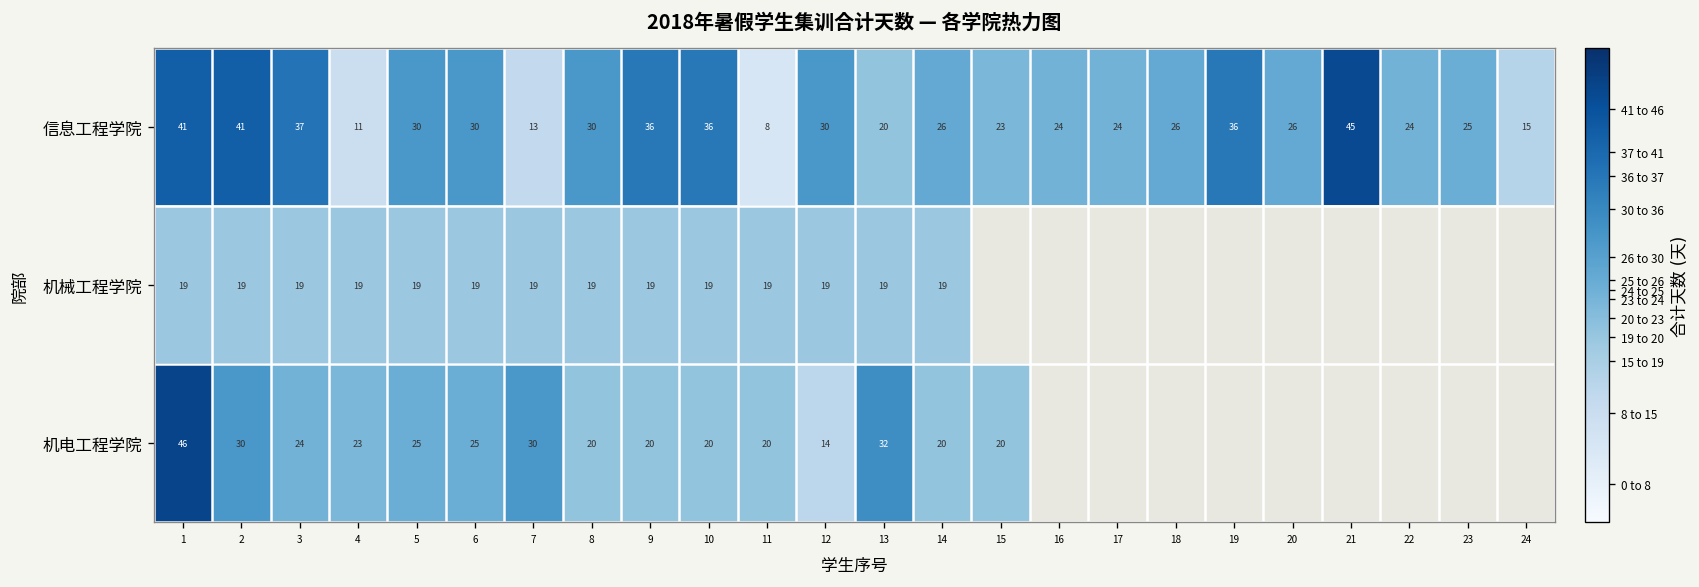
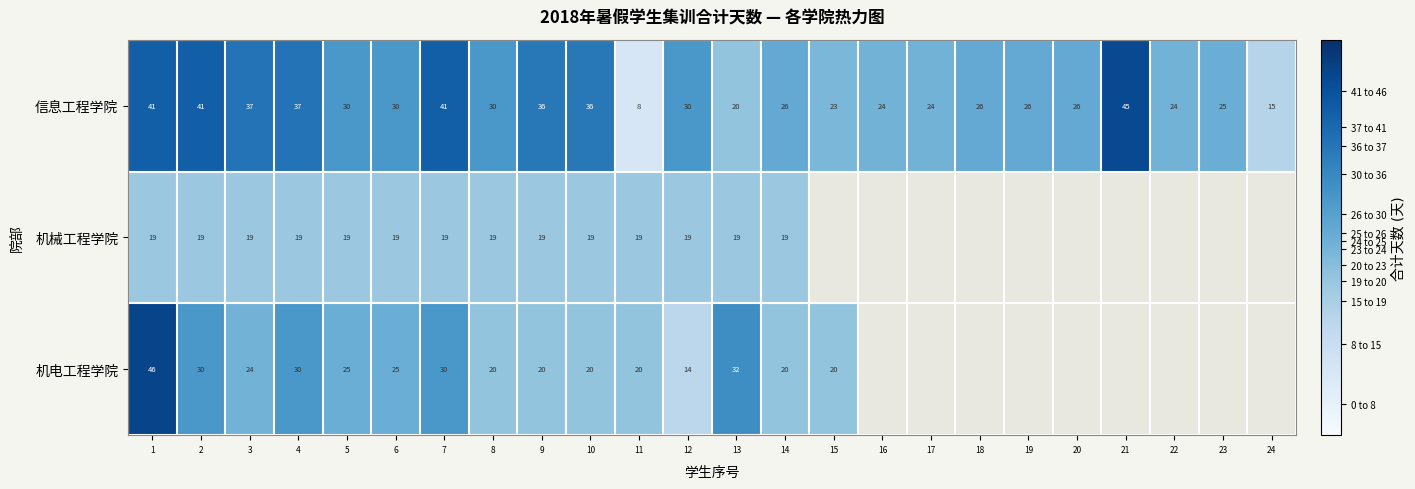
  {
    "信息工程学院": {
      "1": 41,
      "2": 41,
      "3": 37,
-     "4": 11,
+     "4": 37,
      "5": 30,
      "6": 30,
-     "7": 13,
+     "7": 41,
      "8": 30,
      "9": 36,
      "10": 36,
      "11": 8,
      "12": 30,
      "13": 20,
      "14": 26,
      "15": 23,
      "16": 24,
      "17": 24,
      "18": 26,
-     "19": 36,
+     "19": 26,
      "20": 26,
      "21": 45,
      "22": 24,
      "23": 25,
      "24": 15
    },
    "机械工程学院": {
      "1": 19,
      "2": 19,
      "3": 19,
      "4": 19,
      "5": 19,
      "6": 19,
      "7": 19,
      "8": 19,
      "9": 19,
      "10": 19,
      "11": 19,
      "12": 19,
      "13": 19,
      "14": 19
    },
    "机电工程学院": {
      "1": 46,
      "2": 30,
      "3": 24,
-     "4": 23,
+     "4": 30,
      "5": 25,
      "6": 25,
      "7": 30,
      "8": 20,
      "9": 20,
      "10": 20,
      "11": 20,
      "12": 14,
      "13": 32,
      "14": 20,
      "15": 20
    }
  }
